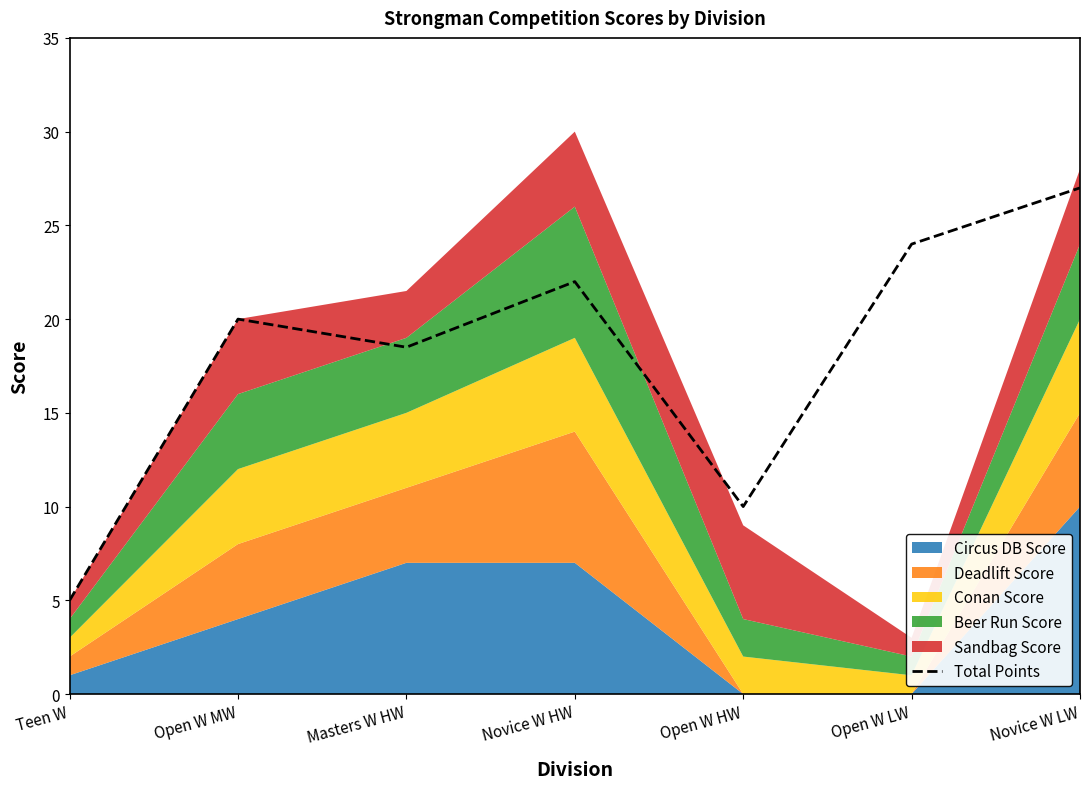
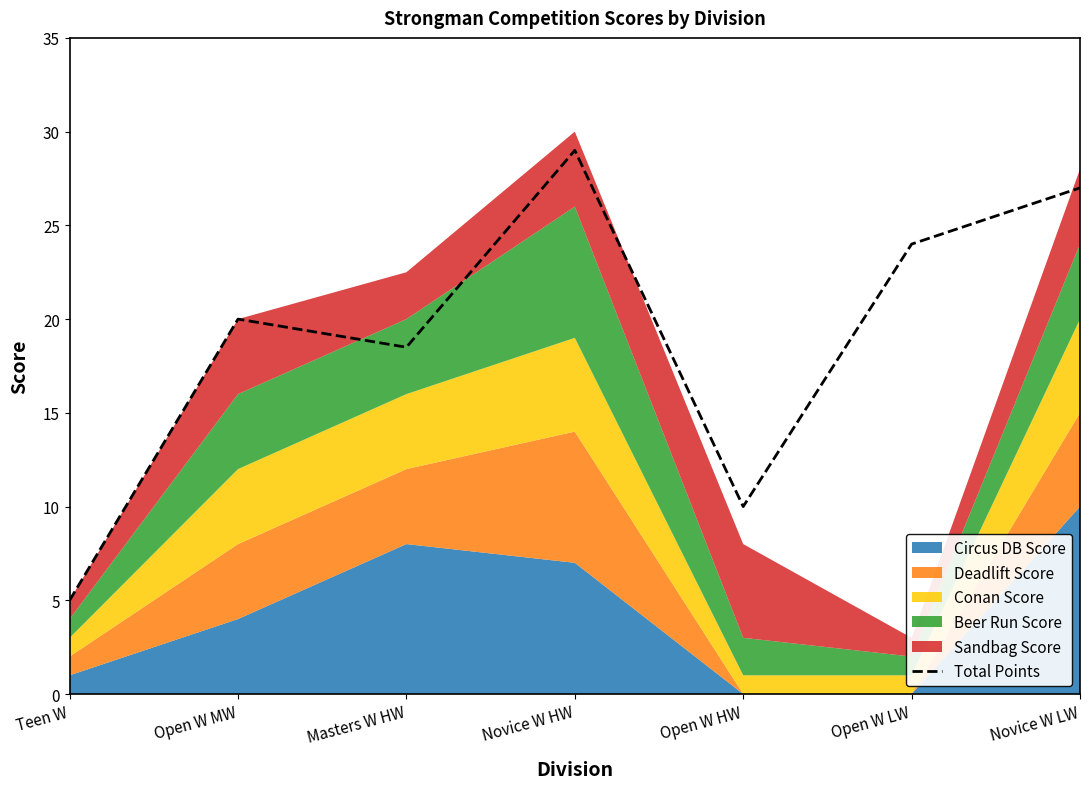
  {
    "Circus DB Score": {
      "Teen W": 1,
      "Open W MW": 4,
-     "Masters W HW": 7,
+     "Masters W HW": 8,
      "Novice W HW": 7,
      "Novice W LW": 10
    },
    "Total Points": {
      "Masters W HW": 18.5,
-     "Novice W HW": 22,
+     "Novice W HW": 29,
      "Open W HW": 10,
      "Open W LW": 24,
      "Novice W LW": 27
    },
    "Deadlift Score": {
      "Teen W": 1,
      "Open W MW": 4,
      "Masters W HW": 4,
      "Novice W HW": 7,
      "Novice W LW": 5
    },
    "Conan Score": {
      "Teen W": 1,
      "Open W MW": 4,
      "Masters W HW": 4,
      "Novice W HW": 5,
-     "Open W HW": 2,
+     "Open W HW": 1,
      "Novice W LW": 5
    },
    "Beer Run Score": {
      "Teen W": 1,
      "Open W MW": 4,
      "Masters W HW": 4,
      "Novice W HW": 7,
      "Open W HW": 2,
      "Novice W LW": 4
    },
    "Sandbag Score": {
      "Masters W HW": 2.5,
      "Novice W HW": 4,
      "Open W HW": 5,
      "Novice W LW": 4
    }
  }
